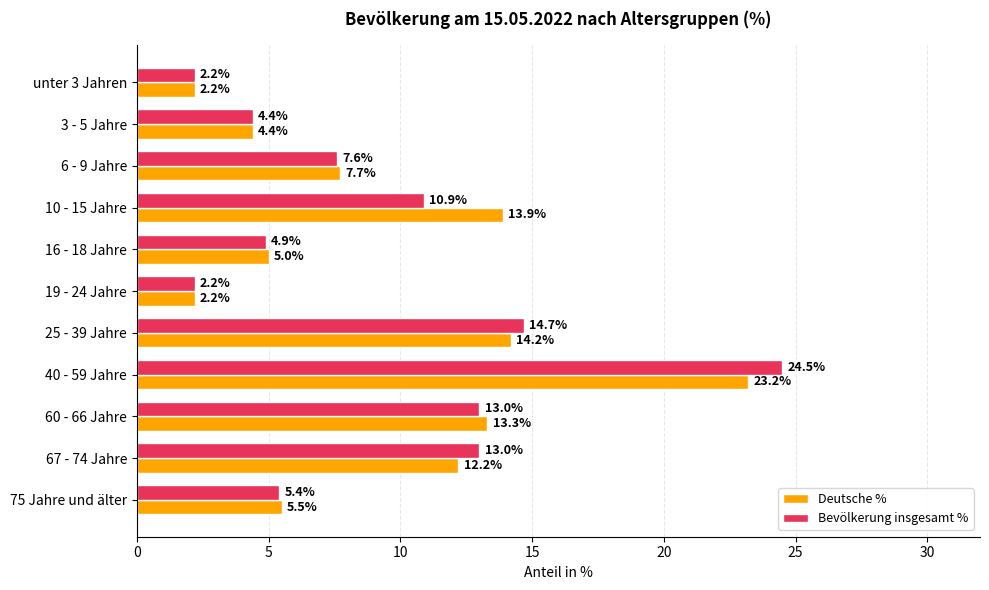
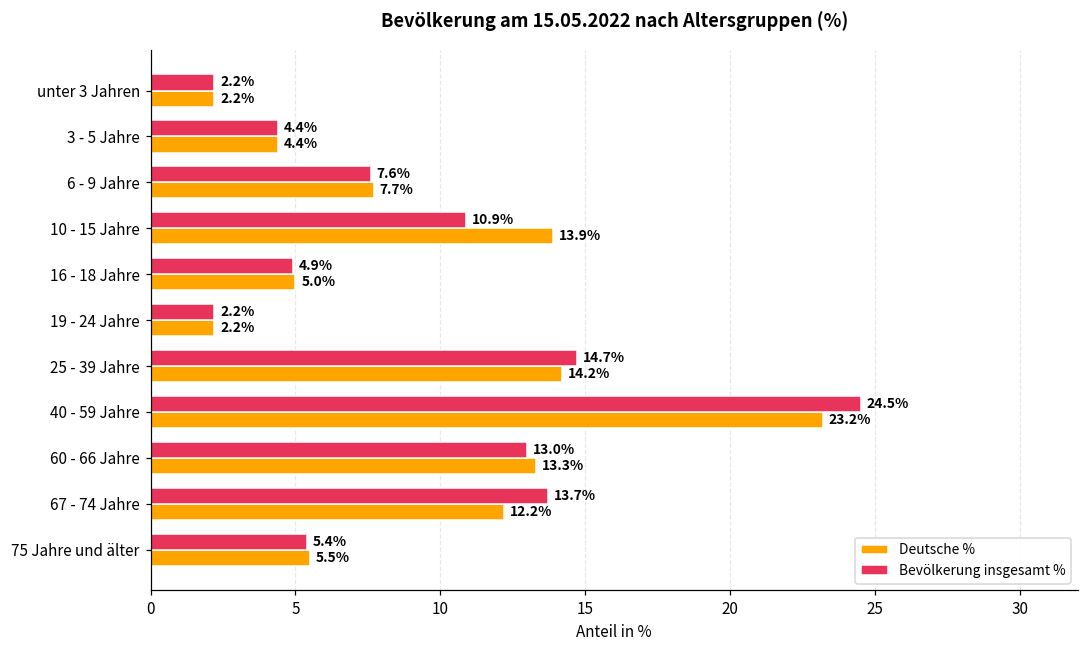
  {
    "Deutsche %": {
      "unter 3 Jahren": "2.2%",
      "3 - 5 Jahre": "4.4%",
      "6 - 9 Jahre": "7.7%",
      "10 - 15 Jahre": "13.9%",
      "16 - 18 Jahre": "5.0%",
      "19 - 24 Jahre": "2.2%",
      "25 - 39 Jahre": "14.2%",
      "40 - 59 Jahre": "23.2%",
      "60 - 66 Jahre": "13.3%",
      "67 - 74 Jahre": "12.2%",
      "75 Jahre und älter": "5.5%"
    },
    "Bevölkerung insgesamt %": {
      "unter 3 Jahren": "2.2%",
      "3 - 5 Jahre": "4.4%",
      "6 - 9 Jahre": "7.6%",
      "10 - 15 Jahre": "10.9%",
      "16 - 18 Jahre": "4.9%",
      "19 - 24 Jahre": "2.2%",
      "25 - 39 Jahre": "14.7%",
      "40 - 59 Jahre": "24.5%",
      "60 - 66 Jahre": "13.0%",
-     "67 - 74 Jahre": "13.0%",
+     "67 - 74 Jahre": "13.7%",
      "75 Jahre und älter": "5.4%"
    }
  }
